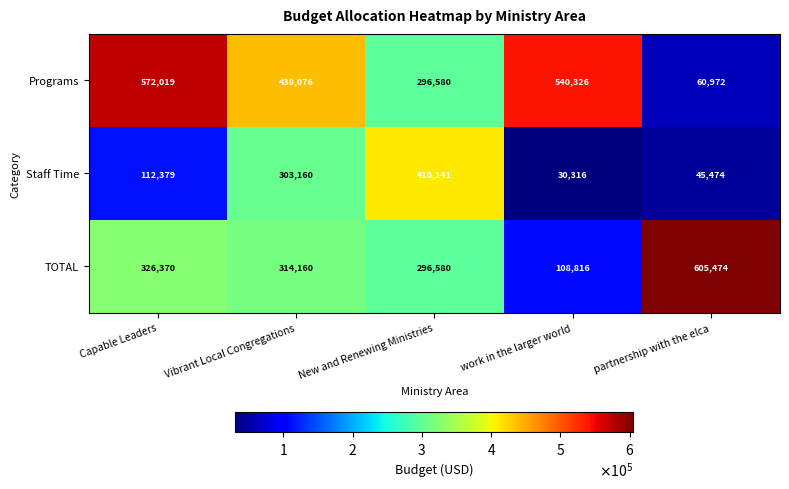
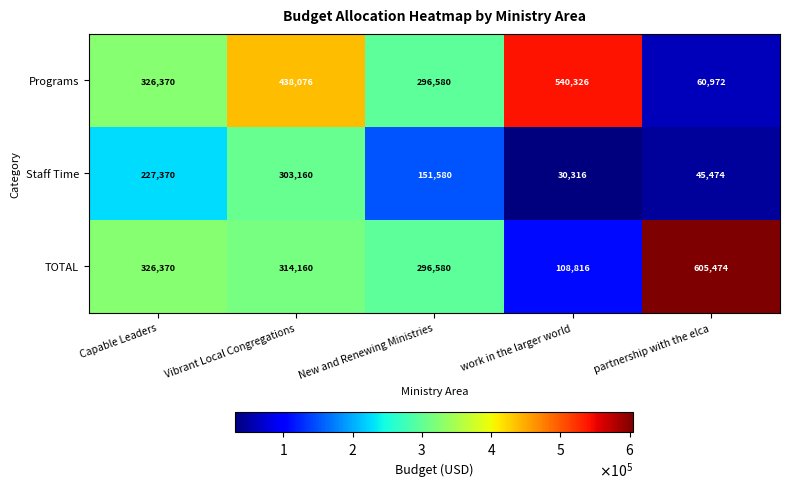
  {
    "Programs": {
-     "Capable Leaders": "572,019",
+     "Capable Leaders": "326,370",
      "Vibrant Local Congregations": "438,076",
      "New and Renewing Ministries": "296,580",
      "work in the larger world": "540,326",
      "partnership with the elca": "60,972"
    },
    "Staff Time": {
-     "Capable Leaders": "112,379",
+     "Capable Leaders": "227,370",
      "Vibrant Local Congregations": "303,160",
-     "New and Renewing Ministries": "410,141",
+     "New and Renewing Ministries": "151,580",
      "work in the larger world": "30,316",
      "partnership with the elca": "45,474"
    },
    "TOTAL": {
      "Capable Leaders": "326,370",
      "Vibrant Local Congregations": "314,160",
      "New and Renewing Ministries": "296,580",
      "work in the larger world": "108,816",
      "partnership with the elca": "605,474"
    }
  }
